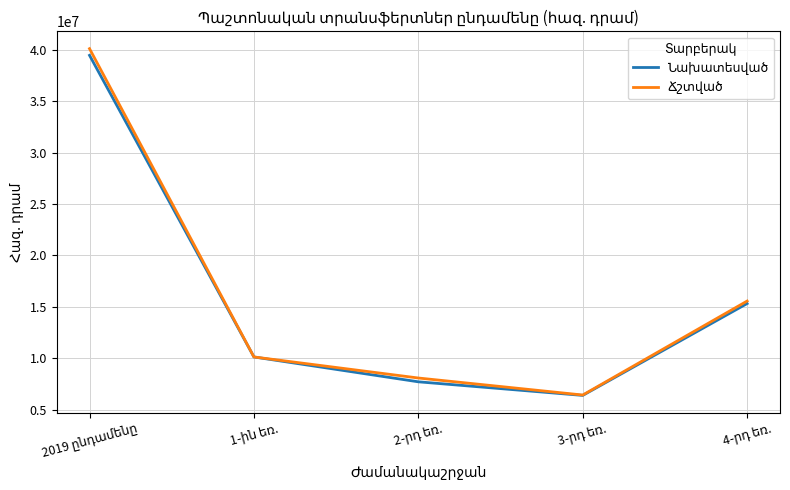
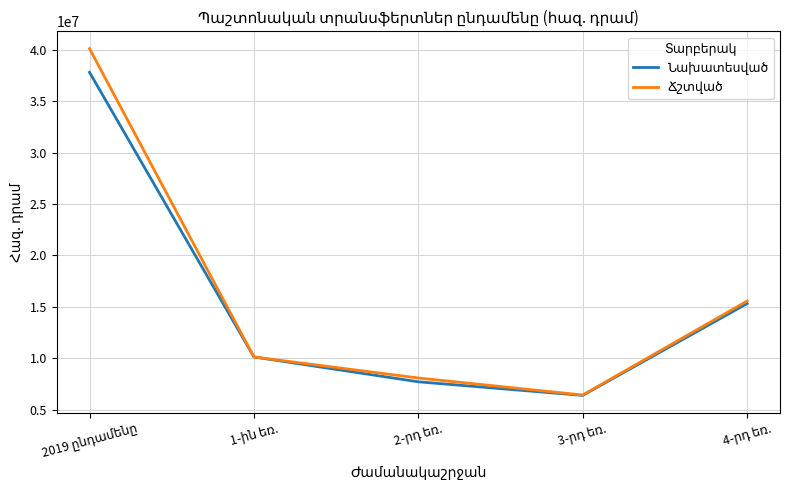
  {
    "Նախատեսված": {
-     "2019 ընդամենը": 39500000,
+     "2019 ընդամենը": 37800000,
      "2-րդ եռ.": 7700000
    },
    "Ճշտված": {
      "2019 ընդամենը": 40100000,
      "2-րդ եռ.": 8100000
    }
  }
